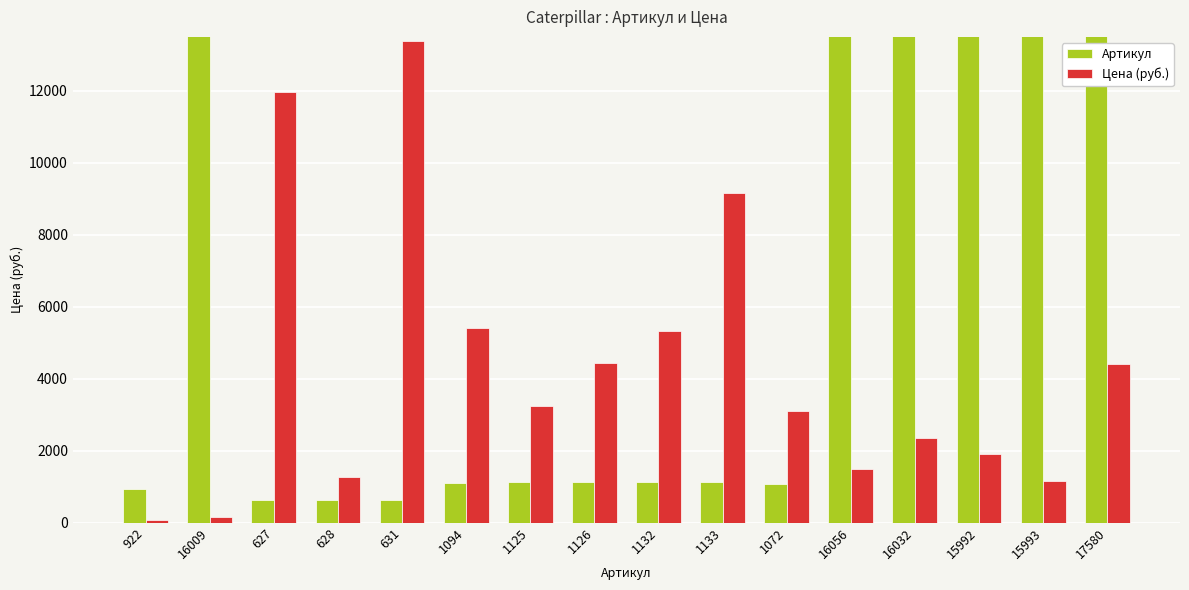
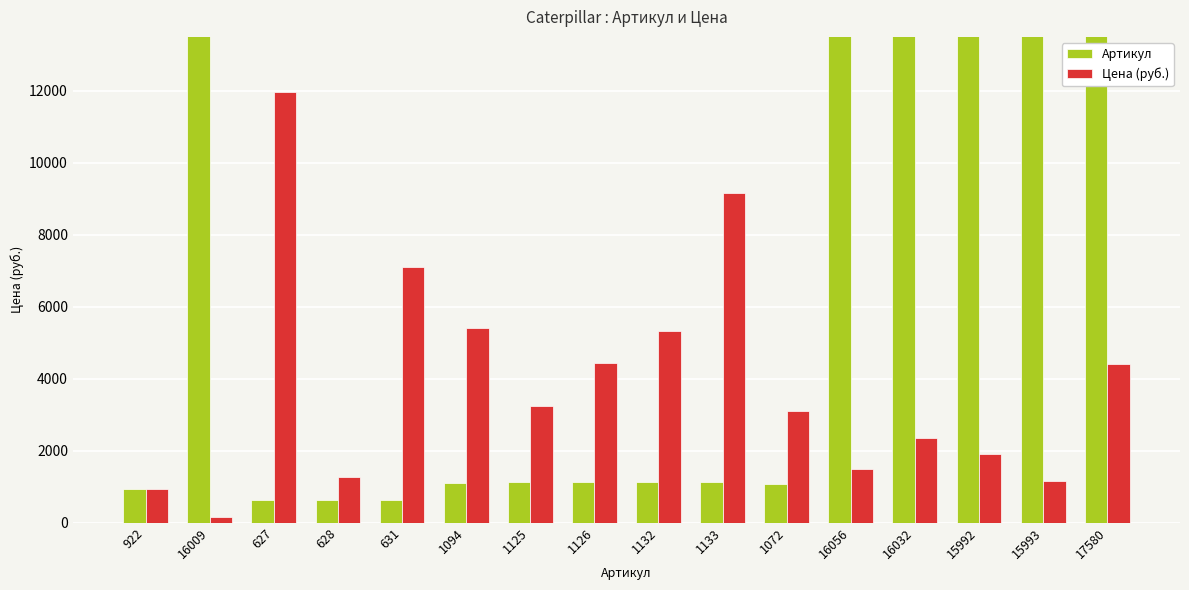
  {
    "Артикул": {
      "922": 900,
      "627": 600,
      "628": 600,
      "631": 600,
      "1094": 1100,
      "1125": 1100,
      "1126": 1100,
      "1132": 1100,
      "1133": 1100,
      "1072": 1100
    },
    "Цена (руб.)": {
-     "922": 100,
+     "922": 900,
      "16009": 200,
      "627": 12000,
      "628": 1300,
-     "631": 13400,
+     "631": 7100,
      "1094": 5400,
      "1125": 3300,
      "1126": 4400,
      "1132": 5300,
      "1133": 9200,
      "1072": 3100,
      "16056": 1500,
      "16032": 2400,
      "15992": 1900,
      "15993": 1200,
      "17580": 4400
    }
  }
